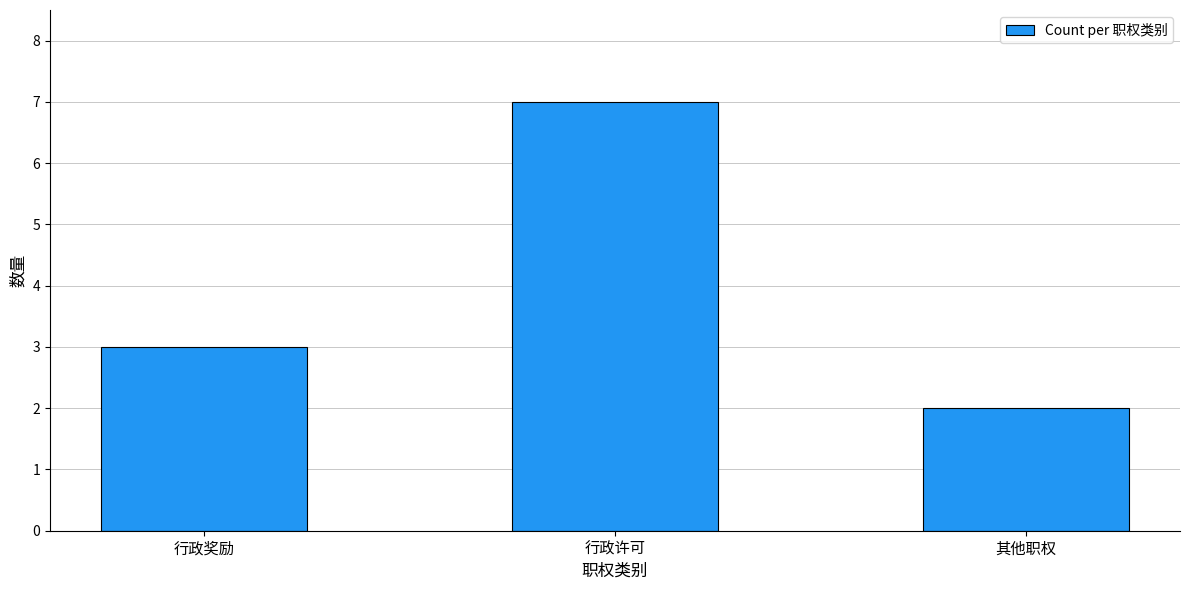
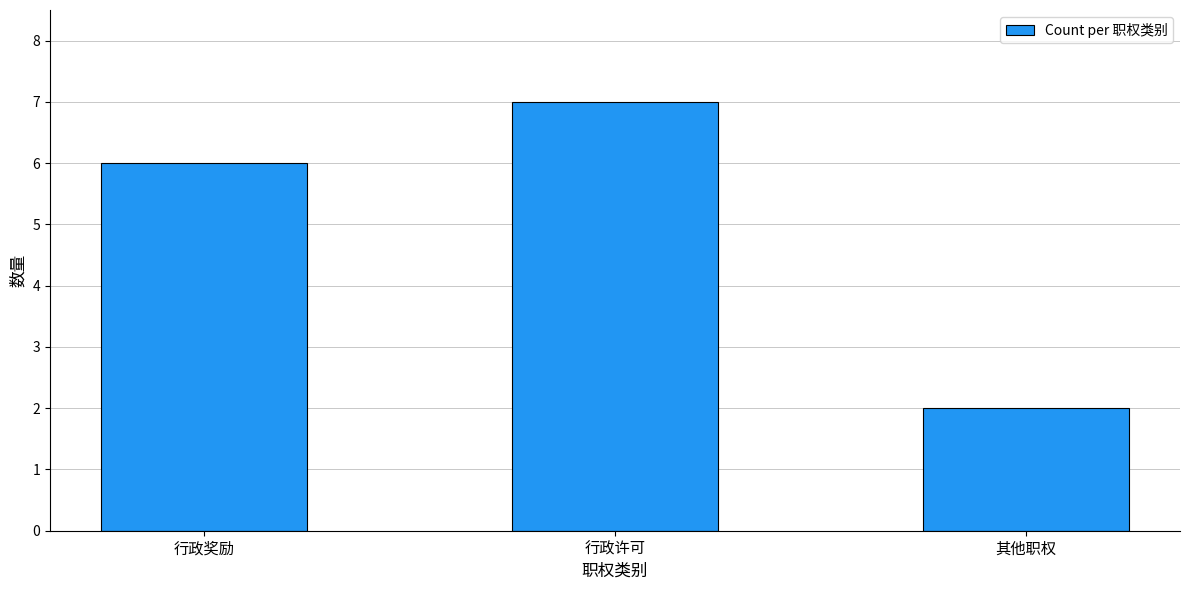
  {
-   "行政奖励": 3,
+   "行政奖励": 6,
    "行政许可": 7,
    "其他职权": 2
  }
